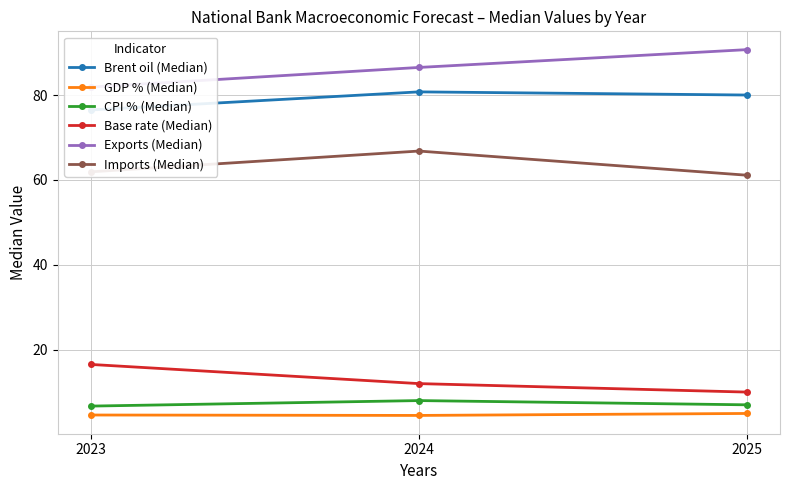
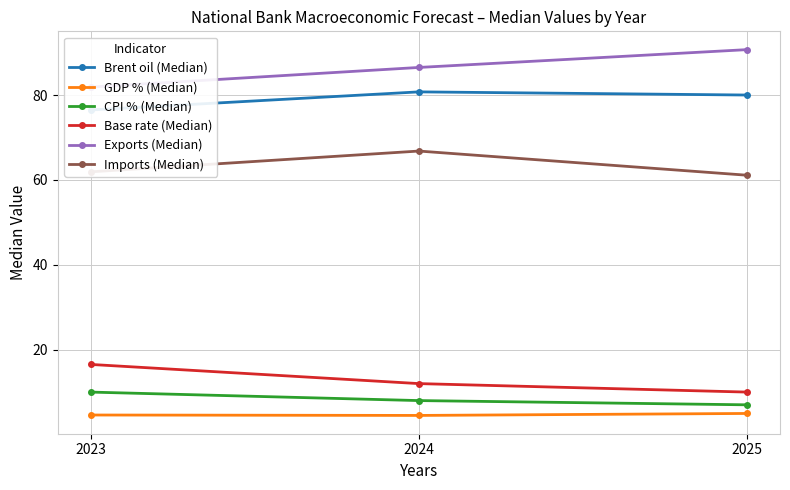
  {
    "Brent oil (Median)": {
      "2024": 81,
      "2025": 80
    },
    "GDP % (Median)": {
      "2023": 5,
      "2024": 5,
      "2025": 5
    },
    "CPI % (Median)": {
-     "2023": 7,
+     "2023": 10,
      "2024": 8,
      "2025": 7
    },
    "Base rate (Median)": {
      "2023": 17,
      "2024": 12,
      "2025": 10
    },
    "Exports (Median)": {
      "2024": 87,
      "2025": 91
    },
    "Imports (Median)": {
      "2024": 67,
      "2025": 61
    }
  }
